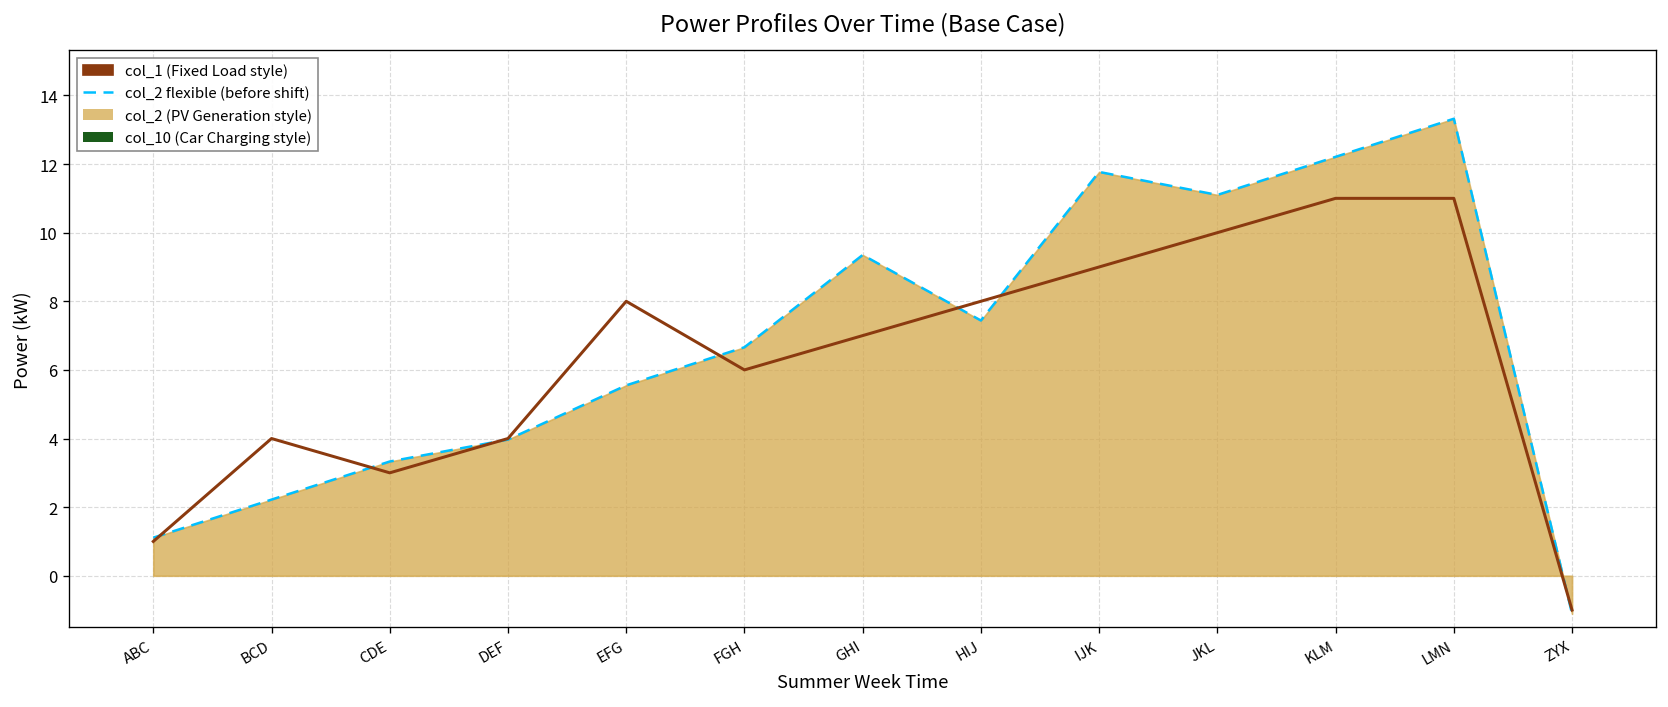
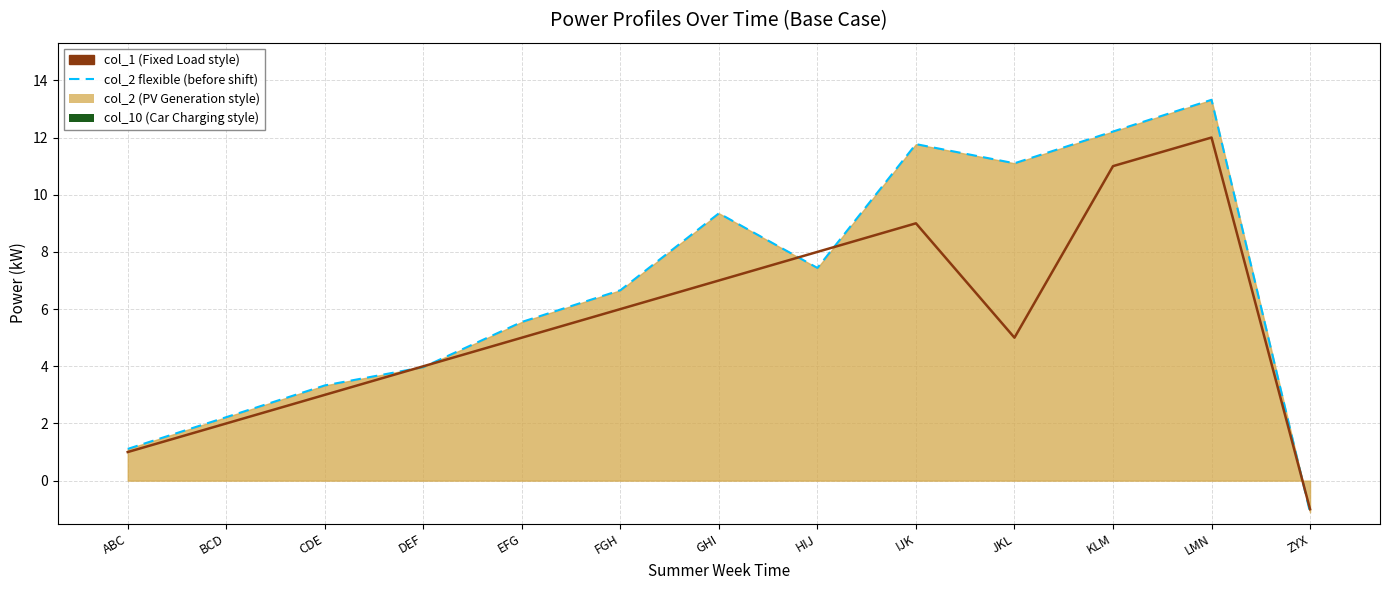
  {
    "col_1 (Fixed Load style)": {
      "ABC": 1,
-     "BCD": 4,
+     "BCD": 2,
      "CDE": 3,
-     "EFG": 8,
+     "EFG": 5,
      "FGH": 6,
      "GHI": 7,
      "HIJ": 8,
      "IJK": 9,
-     "JKL": 10,
+     "JKL": 5,
      "KLM": 11,
-     "LMN": 11,
+     "LMN": 12,
      "ZYX": -1
    },
    "col_10 (Car Charging style)": {
      "ABC": 0,
      "BCD": 0,
      "CDE": 0,
      "DEF": 0,
      "EFG": 0,
      "FGH": 0,
      "GHI": 0,
      "HIJ": 0,
      "IJK": 0,
      "JKL": 0,
      "KLM": 0,
      "LMN": 0,
      "ZYX": 0
    },
    "col_2 flexible (before shift)": {
      "ZYX": -1.1
    }
  }
